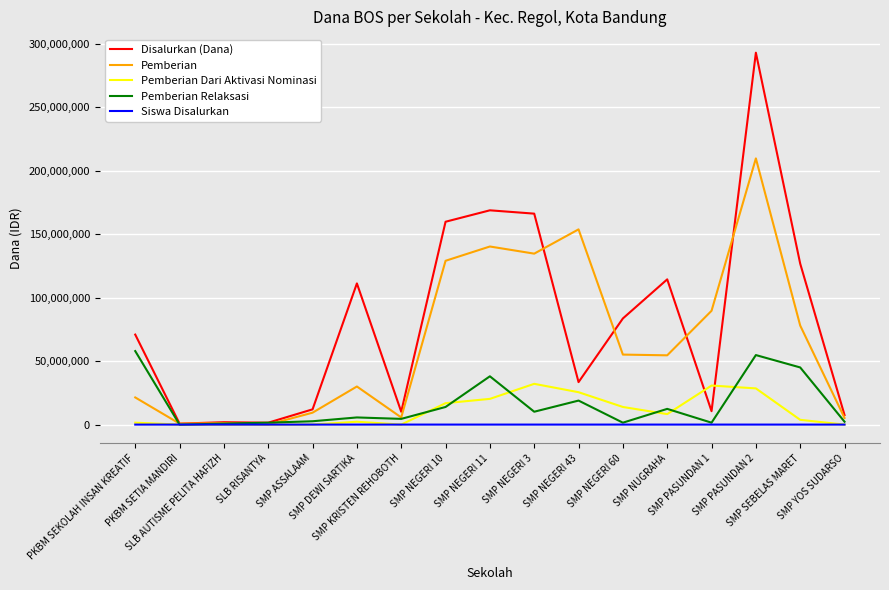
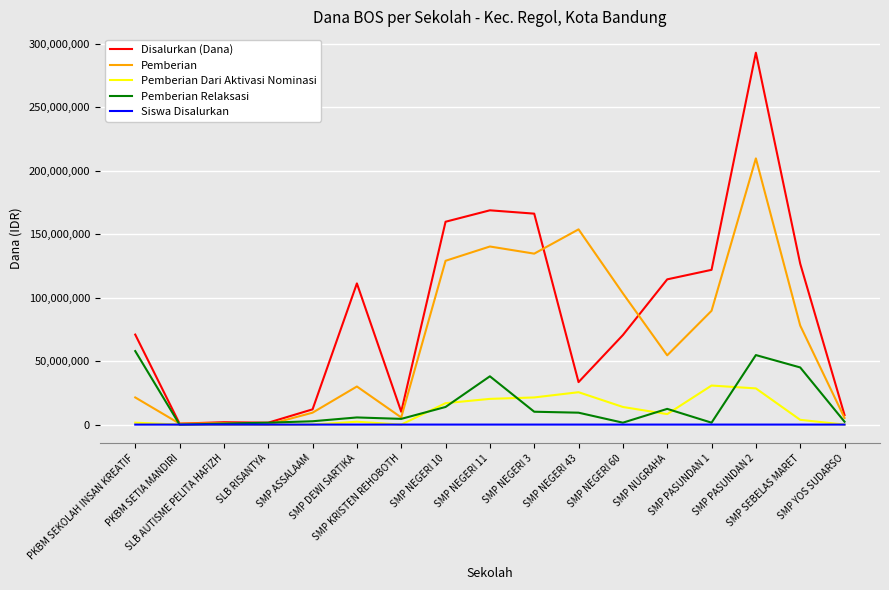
  {
    "Disalurkan (Dana)": {
      "PKBM SEKOLAH INSAN KREATIF": "71,000,000",
      "SMP ASSALAAM": "12,000,000",
      "SMP DEWI SARTIKA": "111,000,000",
      "SMP KRISTEN REHOBOTH": "10,000,000",
      "SMP NEGERI 10": "160,000,000",
      "SMP NEGERI 11": "169,000,000",
      "SMP NEGERI 3": "166,000,000",
      "SMP NEGERI 43": "33,000,000",
-     "SMP NEGERI 60": "84,000,000",
+     "SMP NEGERI 60": "71,000,000",
      "SMP NUGRAHA": "114,000,000",
-     "SMP PASUNDAN 1": "11,000,000",
+     "SMP PASUNDAN 1": "122,000,000",
      "SMP PASUNDAN 2": "293,000,000",
      "SMP SEBELAS MARET": "127,000,000",
      "SMP YOS SUDARSO": "8,000,000"
    },
    "Pemberian": {
      "PKBM SEKOLAH INSAN KREATIF": "21,000,000",
      "SMP ASSALAAM": "9,000,000",
      "SMP DEWI SARTIKA": "30,000,000",
      "SMP NEGERI 10": "129,000,000",
      "SMP NEGERI 11": "140,000,000",
      "SMP NEGERI 3": "135,000,000",
      "SMP NEGERI 43": "154,000,000",
-     "SMP NEGERI 60": "55,000,000",
+     "SMP NEGERI 60": "103,000,000",
      "SMP NUGRAHA": "55,000,000",
      "SMP PASUNDAN 1": "90,000,000",
      "SMP PASUNDAN 2": "210,000,000",
      "SMP SEBELAS MARET": "78,000,000",
      "SMP YOS SUDARSO": "5,000,000"
    },
    "Pemberian Dari Aktivasi Nominasi": {
      "SMP DEWI SARTIKA": "2,000,000",
      "SMP NEGERI 10": "17,000,000",
      "SMP NEGERI 11": "20,000,000",
-     "SMP NEGERI 3": "32,000,000",
+     "SMP NEGERI 3": "21,000,000",
      "SMP NEGERI 43": "26,000,000",
      "SMP NEGERI 60": "14,000,000",
      "SMP NUGRAHA": "8,000,000",
      "SMP PASUNDAN 1": "31,000,000",
      "SMP PASUNDAN 2": "29,000,000",
      "SMP SEBELAS MARET": "4,000,000"
    },
    "Pemberian Relaksasi": {
      "PKBM SEKOLAH INSAN KREATIF": "58,000,000",
      "SMP ASSALAAM": "3,000,000",
      "SMP DEWI SARTIKA": "6,000,000",
      "SMP NEGERI 10": "14,000,000",
      "SMP NEGERI 11": "38,000,000",
      "SMP NEGERI 3": "10,000,000",
-     "SMP NEGERI 43": "19,000,000",
+     "SMP NEGERI 43": "9,000,000",
      "SMP NUGRAHA": "12,000,000",
      "SMP PASUNDAN 2": "55,000,000",
      "SMP SEBELAS MARET": "45,000,000",
      "SMP YOS SUDARSO": "2,000,000"
    },
    "Siswa Disalurkan": {
      "SMP DEWI SARTIKA": "0",
      "SMP NEGERI 10": "0",
      "SMP NEGERI 11": "0",
      "SMP NEGERI 3": "0",
      "SMP NEGERI 43": "0",
      "SMP NUGRAHA": "0",
      "SMP PASUNDAN 2": "0",
      "SMP SEBELAS MARET": "0"
    }
  }
